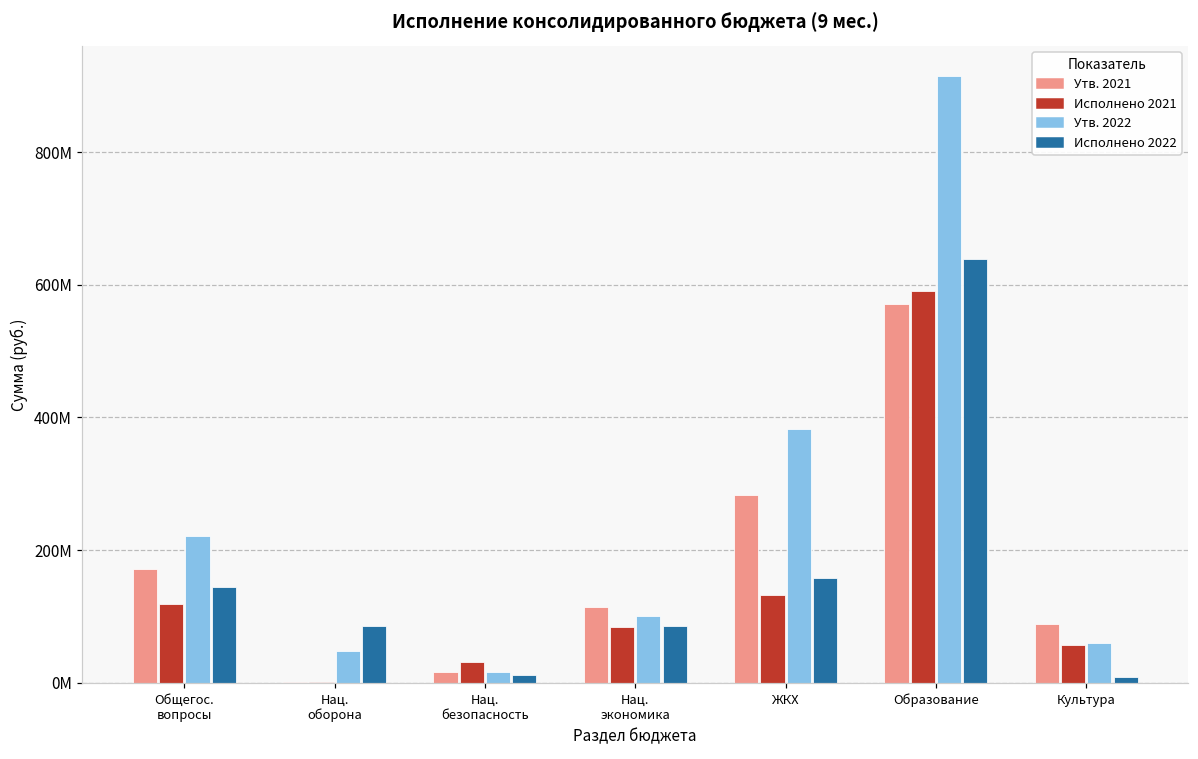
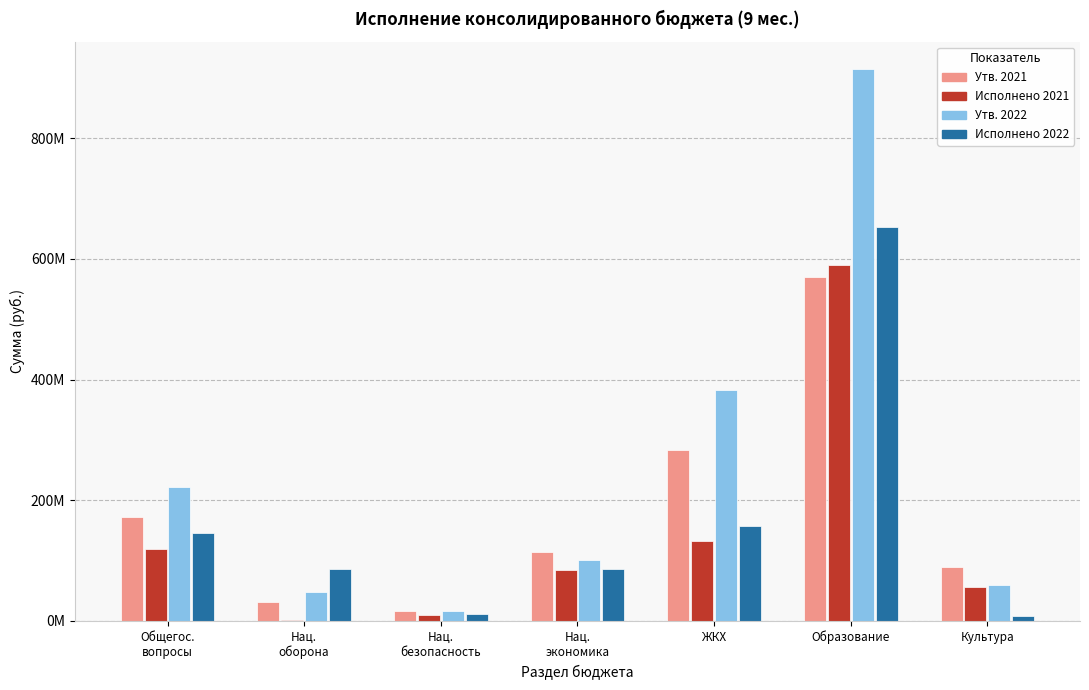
  {
    "Утв. 2021": {
      "Общегос. вопросы": 170000000,
-     "Нац. оборона": 0,
+     "Нац. оборона": 30000000,
      "Нац. безопасность": 20000000,
      "Нац. экономика": 110000000,
      "ЖКХ": 280000000,
      "Образование": 570000000,
      "Культура": 90000000
    },
    "Исполнено 2021": {
      "Общегос. вопросы": 120000000,
-     "Нац. безопасность": 30000000,
+     "Нац. безопасность": 10000000,
      "Нац. экономика": 80000000,
      "ЖКХ": 130000000,
      "Образование": 590000000,
      "Культура": 60000000
    },
    "Утв. 2022": {
      "Общегос. вопросы": 220000000,
      "Нац. оборона": 50000000,
      "Нац. безопасность": 20000000,
      "Нац. экономика": 100000000,
      "ЖКХ": 380000000,
      "Образование": 910000000,
      "Культура": 60000000
    },
    "Исполнено 2022": {
      "Общегос. вопросы": 150000000,
      "Нац. оборона": 90000000,
      "Нац. безопасность": 10000000,
      "Нац. экономика": 90000000,
      "ЖКХ": 160000000,
-     "Образование": 640000000,
+     "Образование": 650000000,
      "Культура": 10000000
    }
  }
